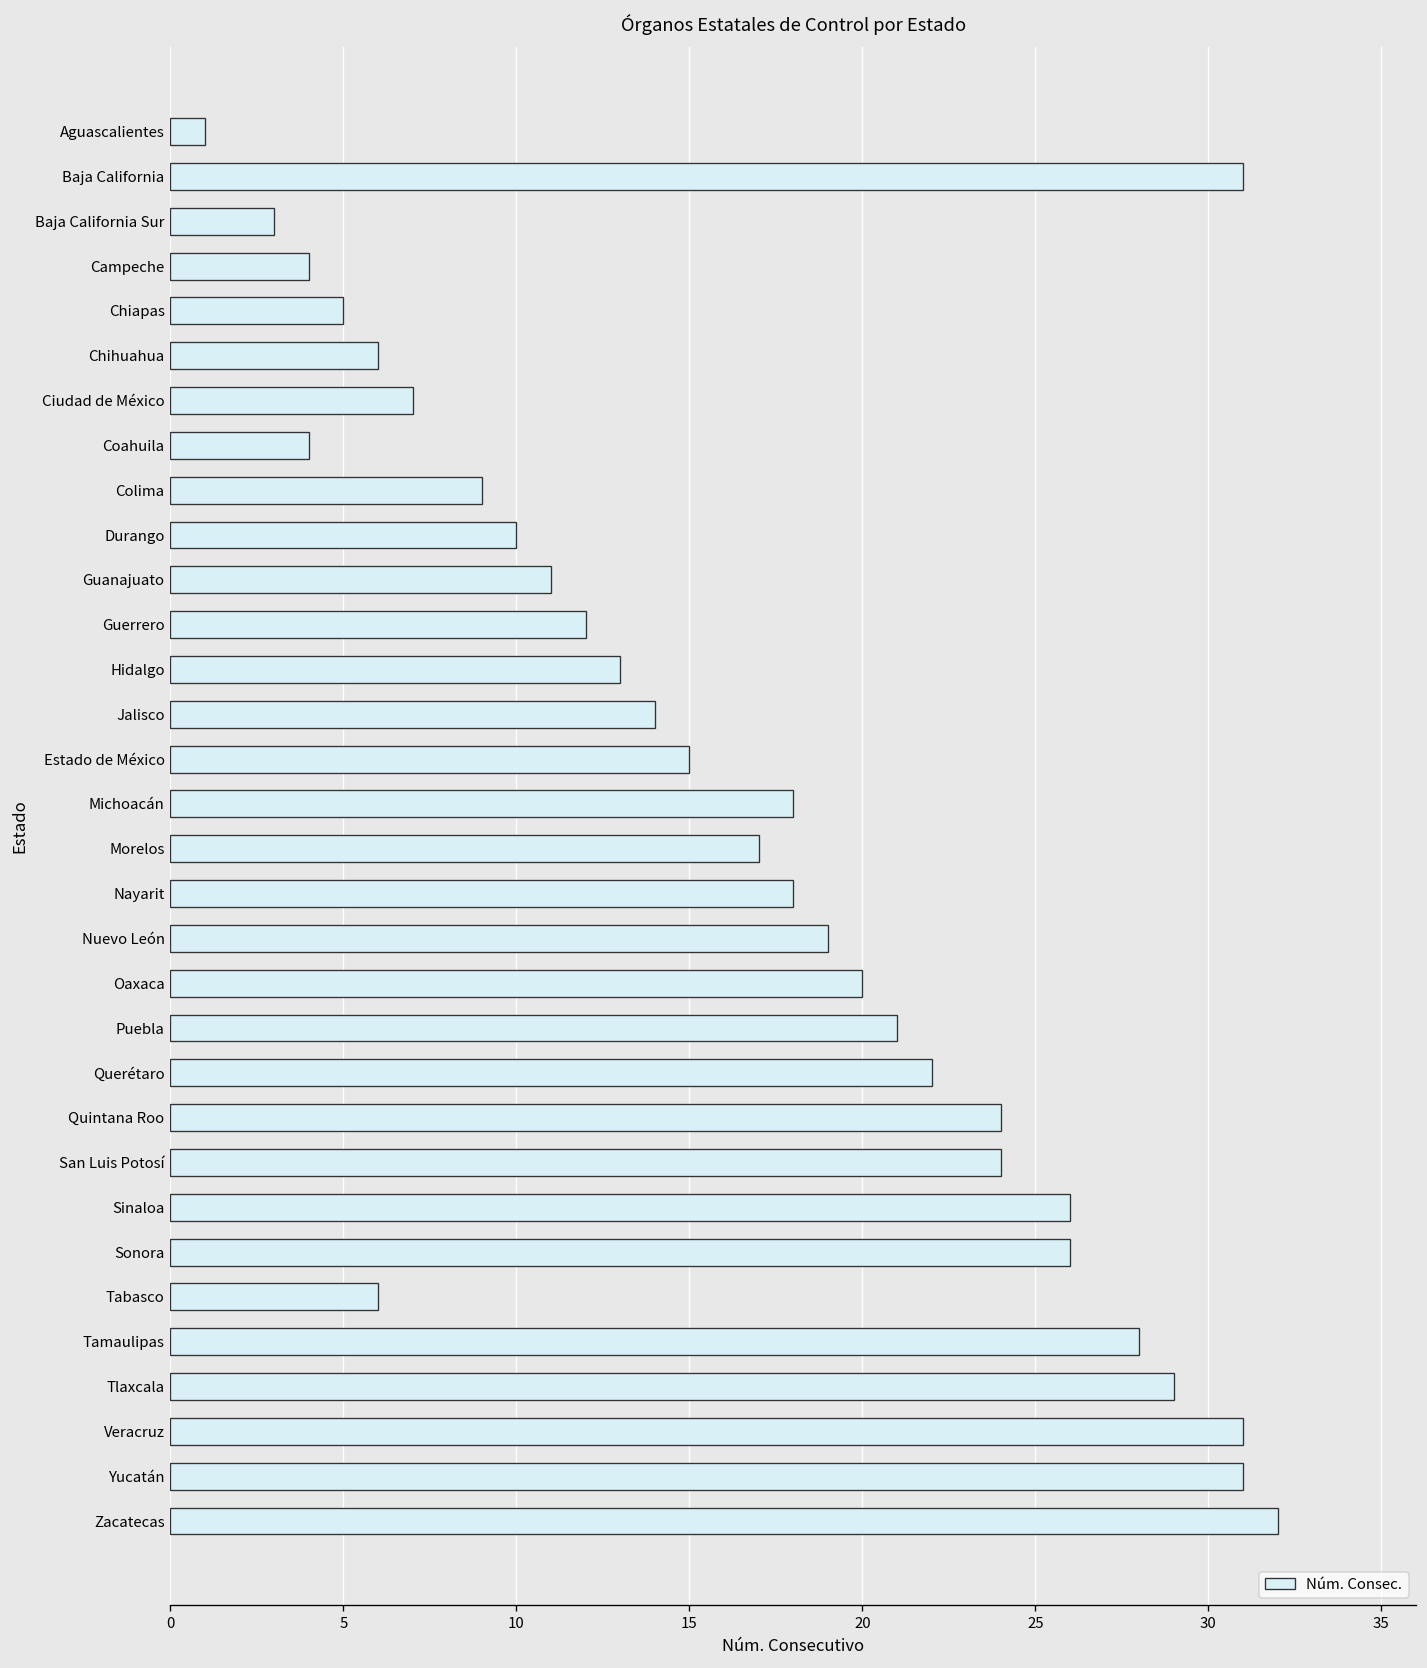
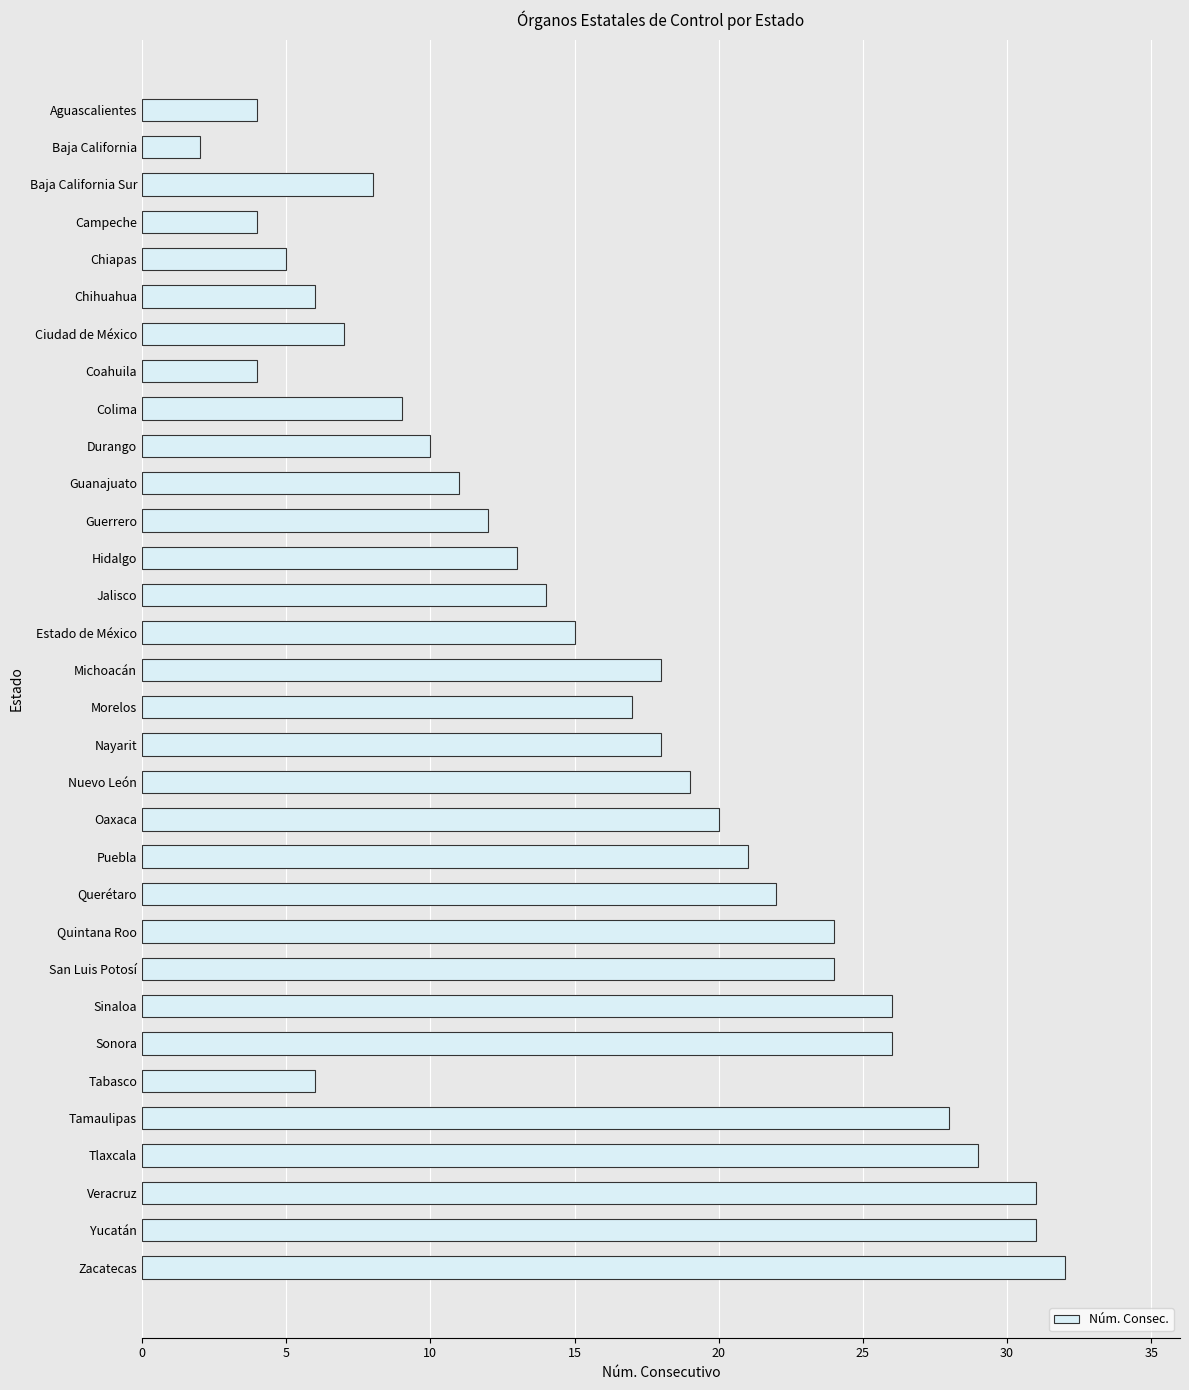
  {
-   "Aguascalientes": 1,
-   "Baja California": 31,
-   "Baja California Sur": 3,
+   "Aguascalientes": 4,
+   "Baja California": 2,
+   "Baja California Sur": 8,
    "Campeche": 4,
    "Chiapas": 5,
    "Chihuahua": 6,
    "Ciudad de México": 7,
    "Coahuila": 4,
    "Colima": 9,
    "Durango": 10,
    "Guanajuato": 11,
    "Guerrero": 12,
    "Hidalgo": 13,
    "Jalisco": 14,
    "Estado de México": 15,
    "Michoacán": 18,
    "Morelos": 17,
    "Nayarit": 18,
    "Nuevo León": 19,
    "Oaxaca": 20,
    "Puebla": 21,
    "Querétaro": 22,
    "Quintana Roo": 24,
    "San Luis Potosí": 24,
    "Sinaloa": 26,
    "Sonora": 26,
    "Tabasco": 6,
    "Tamaulipas": 28,
    "Tlaxcala": 29,
    "Veracruz": 31,
    "Yucatán": 31,
    "Zacatecas": 32
  }
